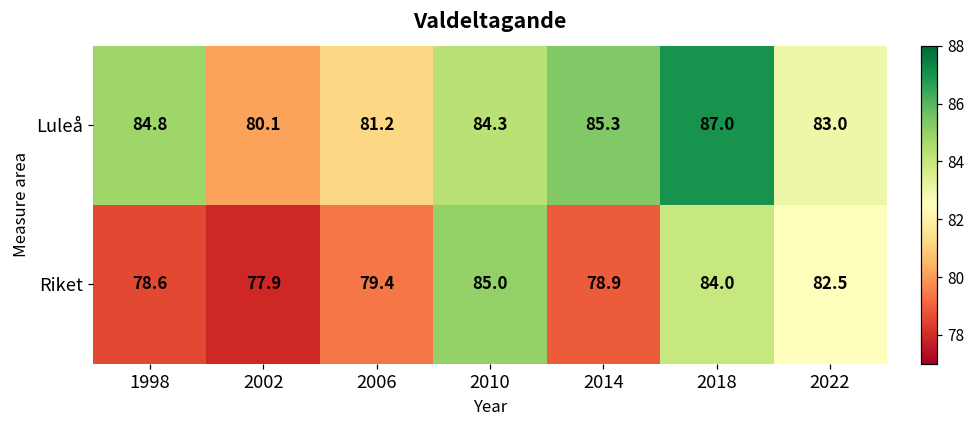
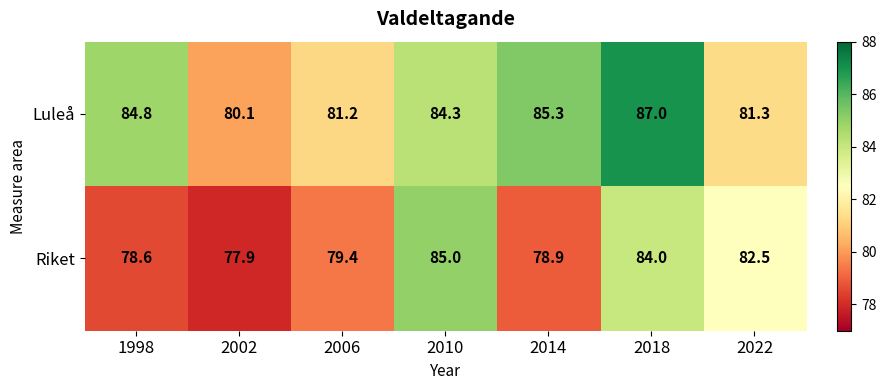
  {
    "Luleå": {
      "1998": 84.8,
      "2002": 80.1,
      "2006": 81.2,
      "2010": 84.3,
      "2014": 85.3,
      "2018": 87.0,
-     "2022": 83.0
+     "2022": 81.3
    },
    "Riket": {
      "1998": 78.6,
      "2002": 77.9,
      "2006": 79.4,
      "2010": 85.0,
      "2014": 78.9,
      "2018": 84.0,
      "2022": 82.5
    }
  }
